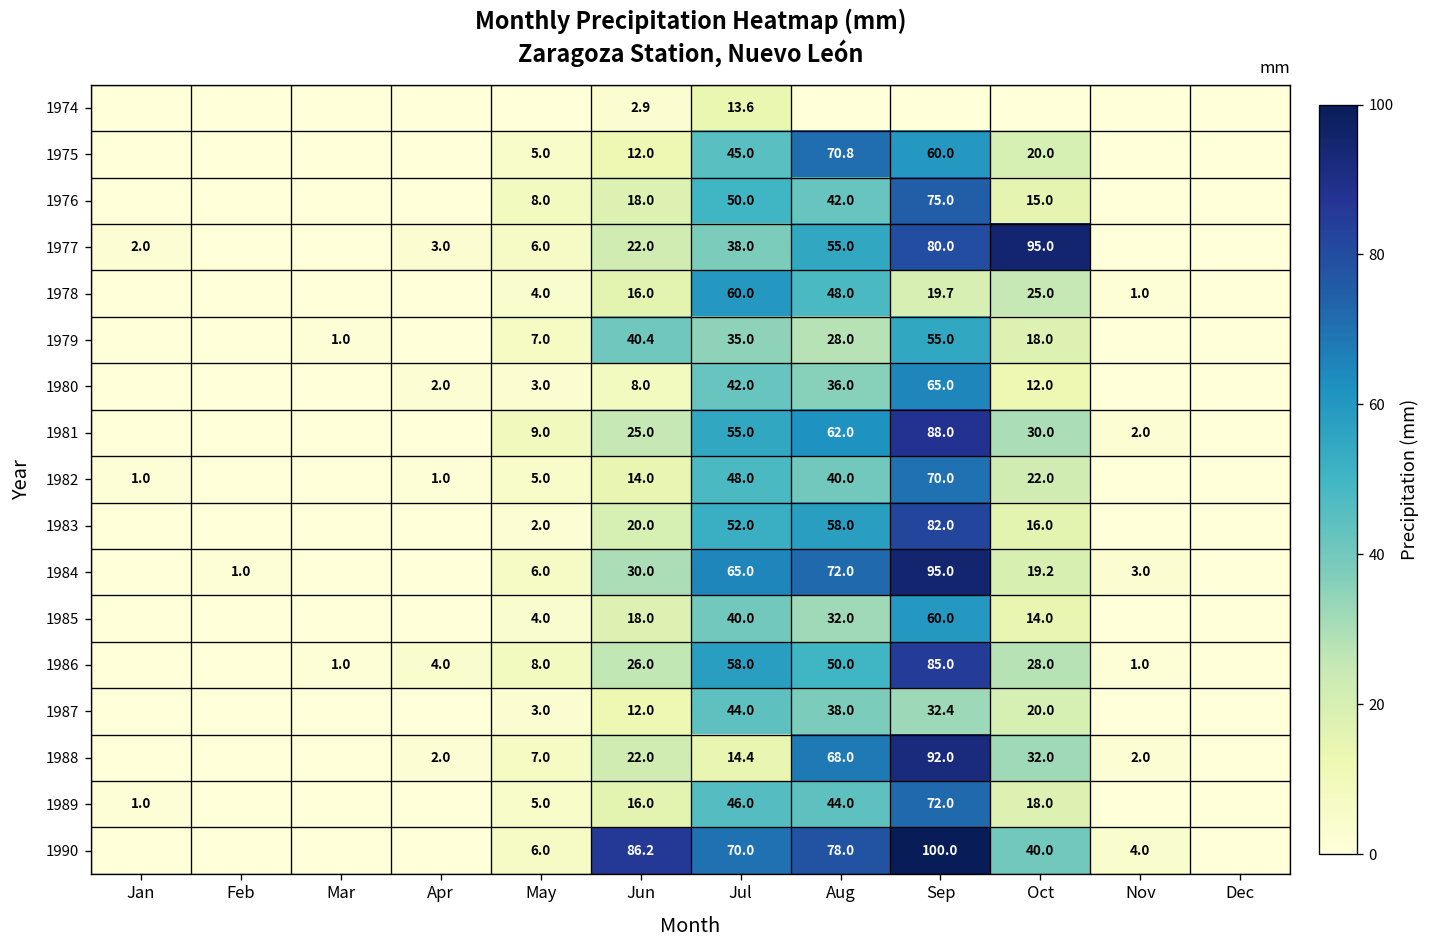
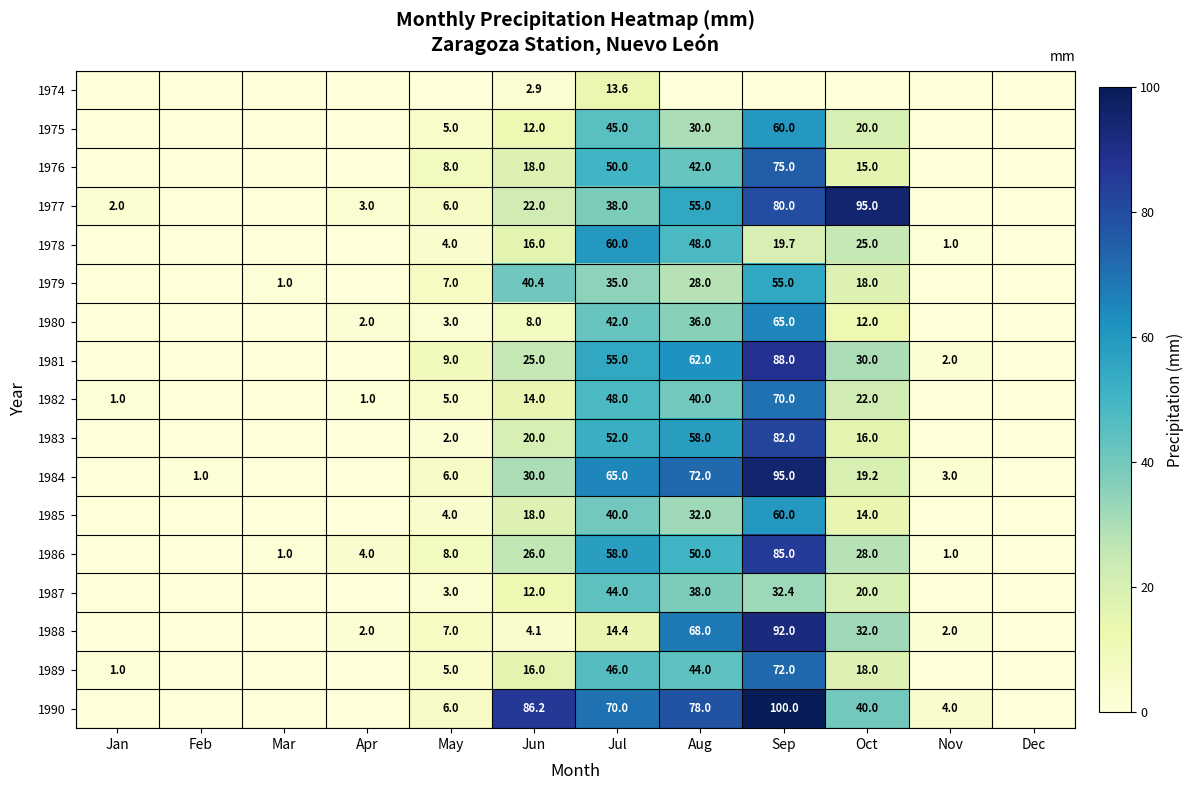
  {
    "1974": {
      "Jun": 2.9,
      "Jul": 13.6
    },
    "1975": {
      "May": 5.0,
      "Jun": 12.0,
      "Jul": 45.0,
-     "Aug": 70.8,
+     "Aug": 30.0,
      "Sep": 60.0,
      "Oct": 20.0
    },
    "1976": {
      "May": 8.0,
      "Jun": 18.0,
      "Jul": 50.0,
      "Aug": 42.0,
      "Sep": 75.0,
      "Oct": 15.0
    },
    "1977": {
      "Jan": 2.0,
      "Apr": 3.0,
      "May": 6.0,
      "Jun": 22.0,
      "Jul": 38.0,
      "Aug": 55.0,
      "Sep": 80.0,
      "Oct": 95.0
    },
    "1978": {
      "May": 4.0,
      "Jun": 16.0,
      "Jul": 60.0,
      "Aug": 48.0,
      "Sep": 19.7,
      "Oct": 25.0,
      "Nov": 1.0
    },
    "1979": {
      "Mar": 1.0,
      "May": 7.0,
      "Jun": 40.4,
      "Jul": 35.0,
      "Aug": 28.0,
      "Sep": 55.0,
      "Oct": 18.0
    },
    "1980": {
      "Apr": 2.0,
      "May": 3.0,
      "Jun": 8.0,
      "Jul": 42.0,
      "Aug": 36.0,
      "Sep": 65.0,
      "Oct": 12.0
    },
    "1981": {
      "May": 9.0,
      "Jun": 25.0,
      "Jul": 55.0,
      "Aug": 62.0,
      "Sep": 88.0,
      "Oct": 30.0,
      "Nov": 2.0
    },
    "1982": {
      "Jan": 1.0,
      "Apr": 1.0,
      "May": 5.0,
      "Jun": 14.0,
      "Jul": 48.0,
      "Aug": 40.0,
      "Sep": 70.0,
      "Oct": 22.0
    },
    "1983": {
      "May": 2.0,
      "Jun": 20.0,
      "Jul": 52.0,
      "Aug": 58.0,
      "Sep": 82.0,
      "Oct": 16.0
    },
    "1984": {
      "Feb": 1.0,
      "May": 6.0,
      "Jun": 30.0,
      "Jul": 65.0,
      "Aug": 72.0,
      "Sep": 95.0,
      "Oct": 19.2,
      "Nov": 3.0
    },
    "1985": {
      "May": 4.0,
      "Jun": 18.0,
      "Jul": 40.0,
      "Aug": 32.0,
      "Sep": 60.0,
      "Oct": 14.0
    },
    "1986": {
      "Mar": 1.0,
      "Apr": 4.0,
      "May": 8.0,
      "Jun": 26.0,
      "Jul": 58.0,
      "Aug": 50.0,
      "Sep": 85.0,
      "Oct": 28.0,
      "Nov": 1.0
    },
    "1987": {
      "May": 3.0,
      "Jun": 12.0,
      "Jul": 44.0,
      "Aug": 38.0,
      "Sep": 32.4,
      "Oct": 20.0
    },
    "1988": {
      "Apr": 2.0,
      "May": 7.0,
-     "Jun": 22.0,
+     "Jun": 4.1,
      "Jul": 14.4,
      "Aug": 68.0,
      "Sep": 92.0,
      "Oct": 32.0,
      "Nov": 2.0
    },
    "1989": {
      "Jan": 1.0,
      "May": 5.0,
      "Jun": 16.0,
      "Jul": 46.0,
      "Aug": 44.0,
      "Sep": 72.0,
      "Oct": 18.0
    },
    "1990": {
      "May": 6.0,
      "Jun": 86.2,
      "Jul": 70.0,
      "Aug": 78.0,
      "Sep": 100.0,
      "Oct": 40.0,
      "Nov": 4.0
    }
  }
